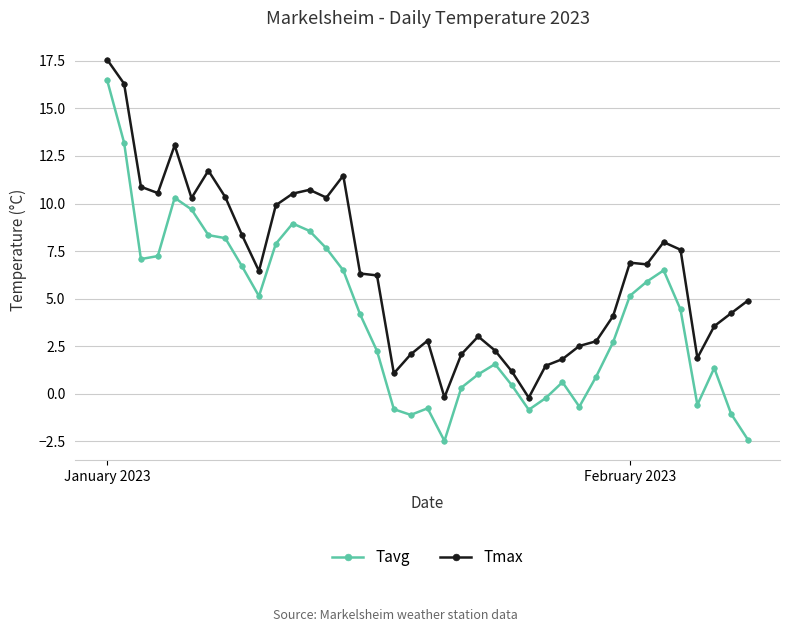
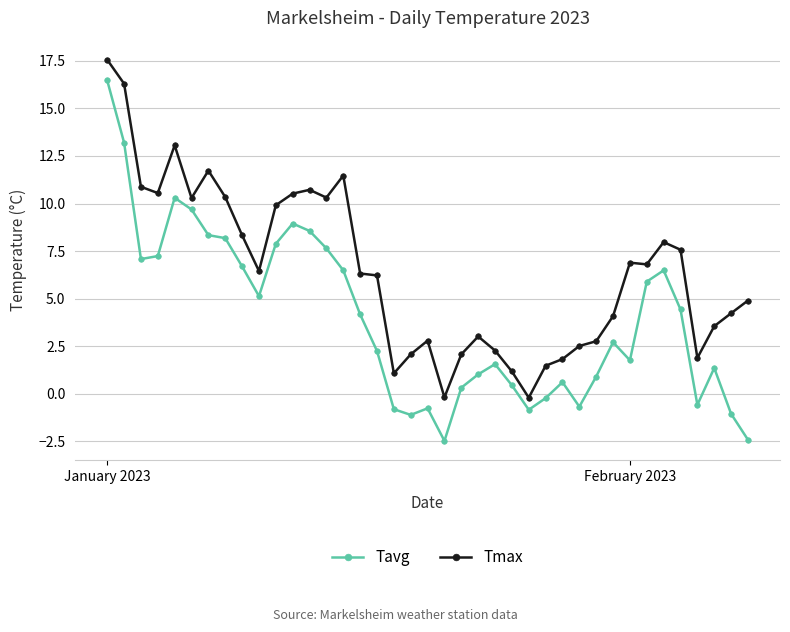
  {
    "Tavg": {
      "January 2023": 16.5,
-     "February 2023": 5.1
+     "February 2023": 1.8
    },
    "Tmax": {
      "January 2023": 17.6,
      "February 2023": 6.9
    }
  }
